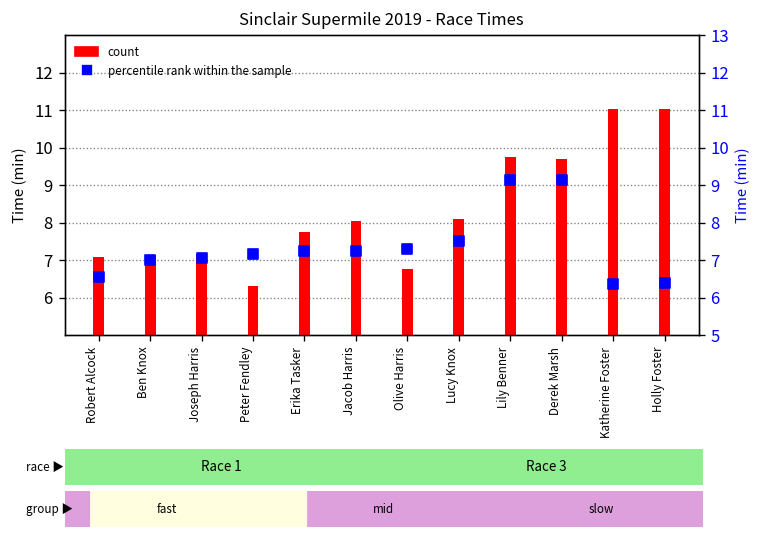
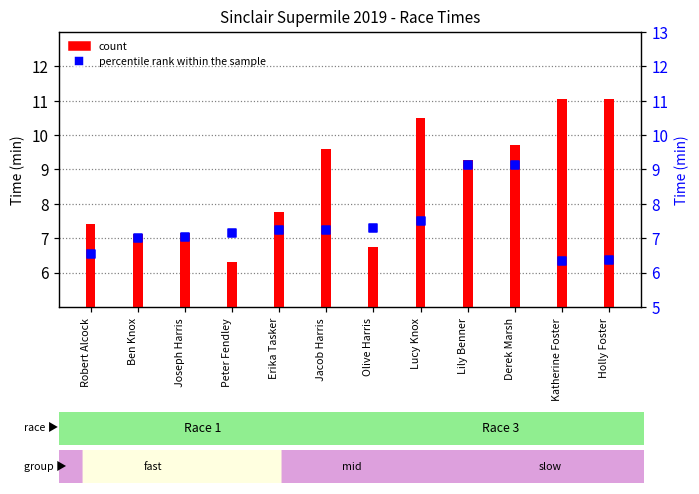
  {
    "count": {
-     "Robert Alcock": 7.1,
+     "Robert Alcock": 7.4,
      "Ben Knox": 7.1,
      "Joseph Harris": 7.2,
      "Peter Fendley": 6.3,
      "Erika Tasker": 7.8,
-     "Jacob Harris": 8.1,
+     "Jacob Harris": 9.6,
      "Olive Harris": 6.8,
-     "Lucy Knox": 8.1,
-     "Lily Benner": 9.8,
+     "Lucy Knox": 10.5,
+     "Lily Benner": 9.3,
      "Derek Marsh": 9.7,
      "Katherine Foster": 11.0,
      "Holly Foster": 11.0
    }
  }
